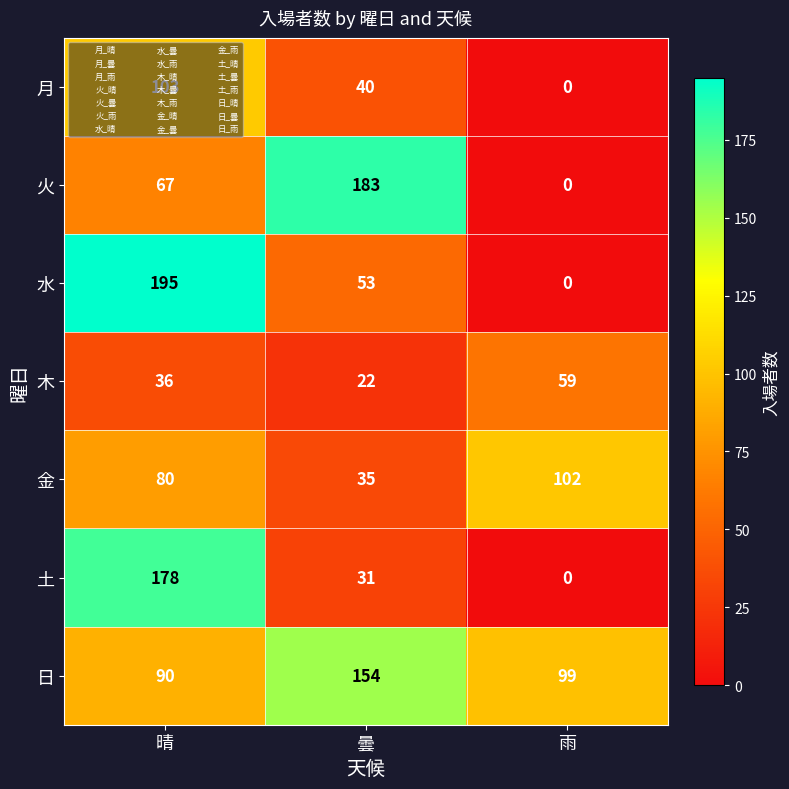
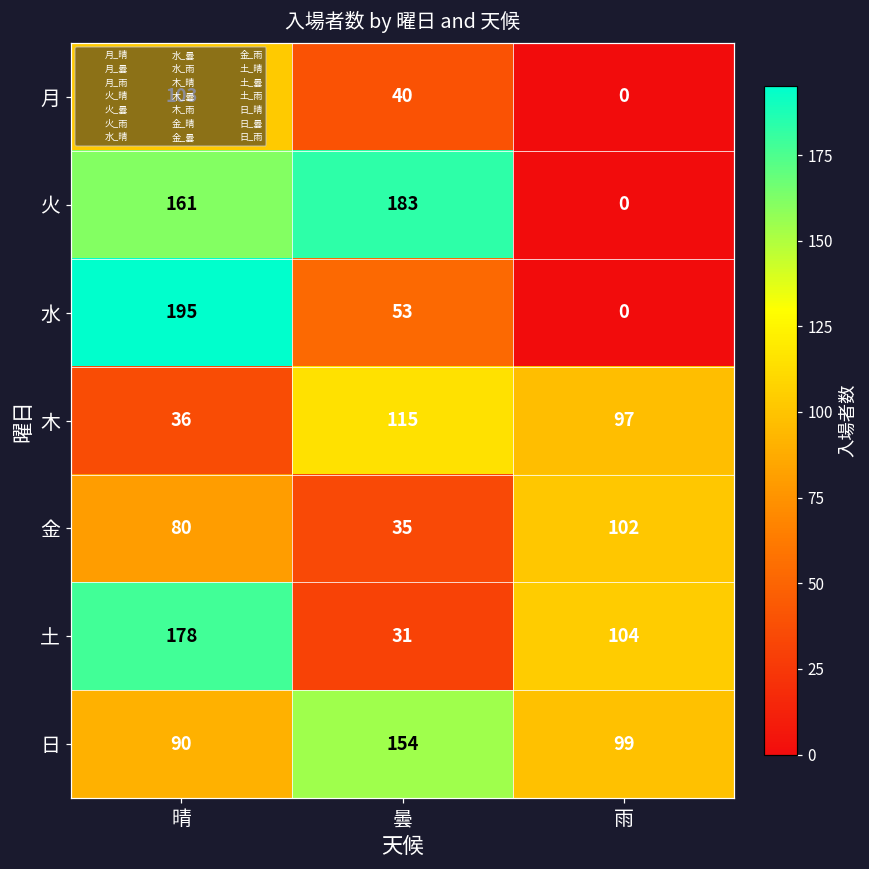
  {
    "火": {
-     "晴": 67
+     "晴": 161
    },
    "木": {
-     "曇": 22,
-     "雨": 59
+     "曇": 115,
+     "雨": 97
    },
    "土": {
-     "雨": 0
+     "雨": 104
    }
  }
